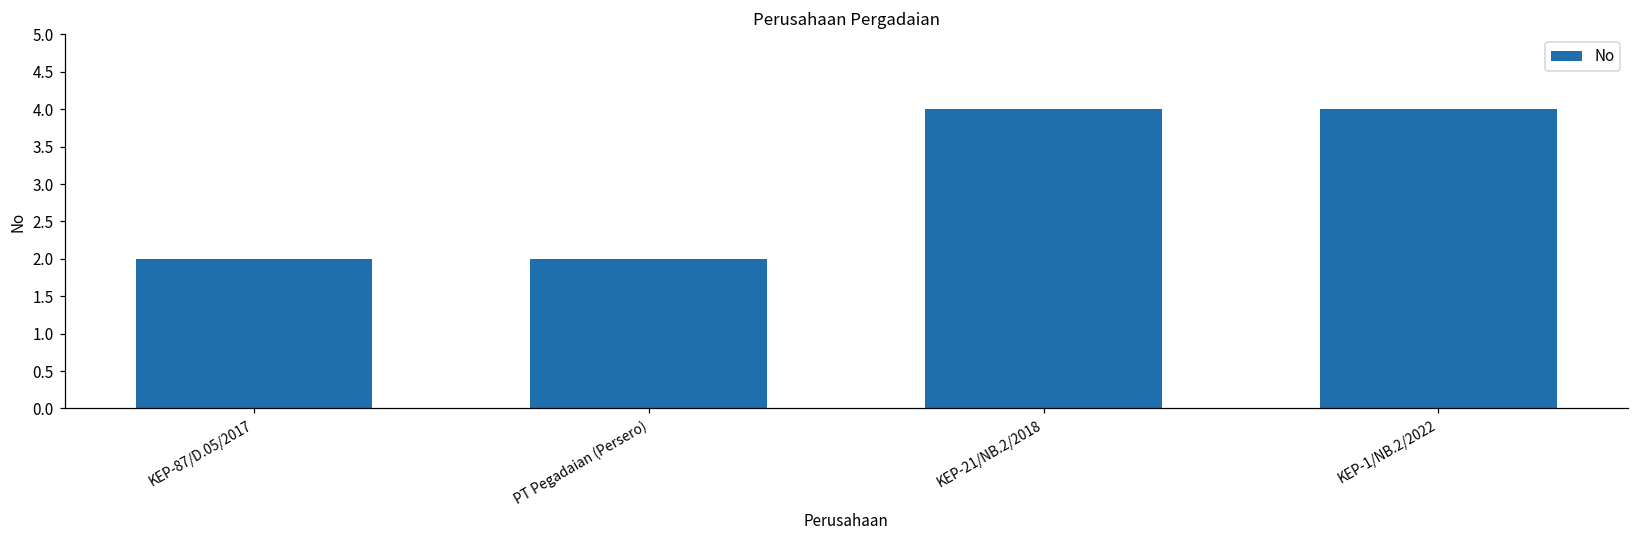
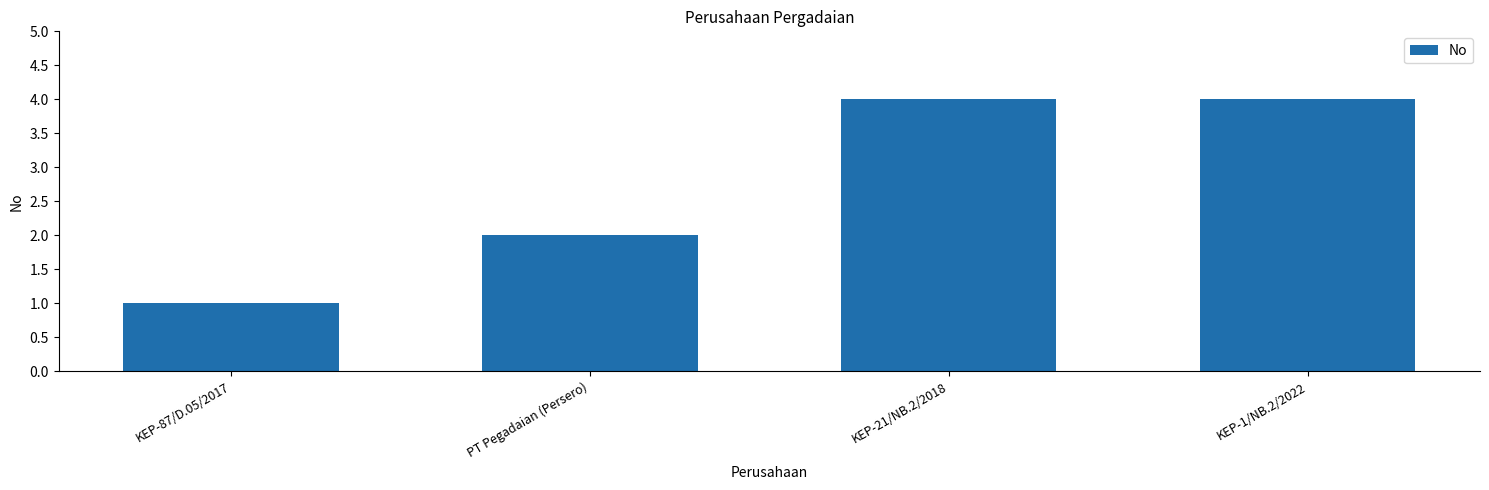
  {
-   "KEP-87/D.05/2017": 2,
+   "KEP-87/D.05/2017": 1,
    "PT Pegadaian (Persero)": 2,
    "KEP-21/NB.2/2018": 4,
    "KEP-1/NB.2/2022": 4
  }
